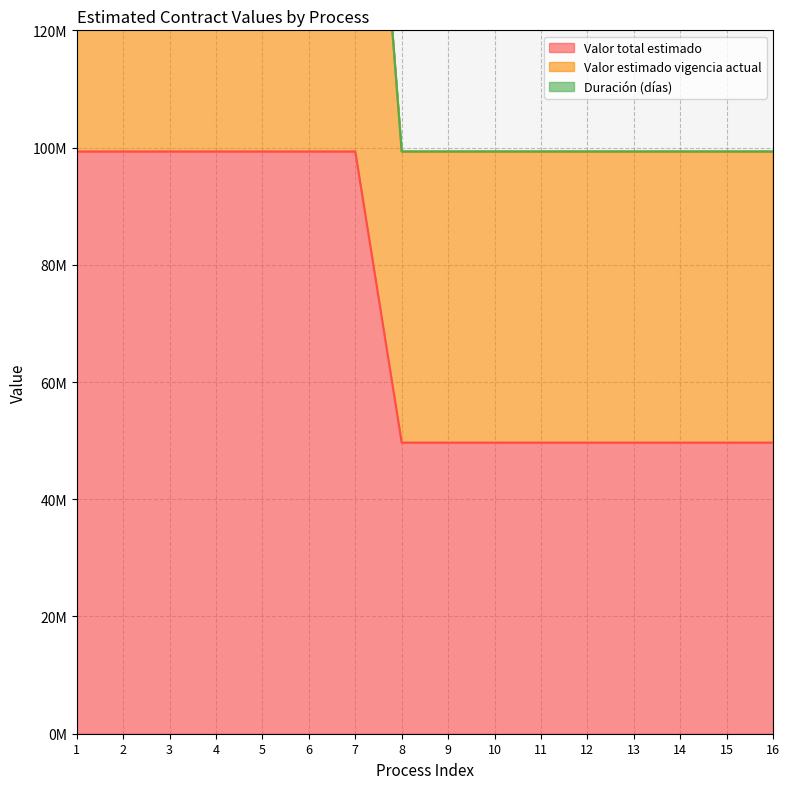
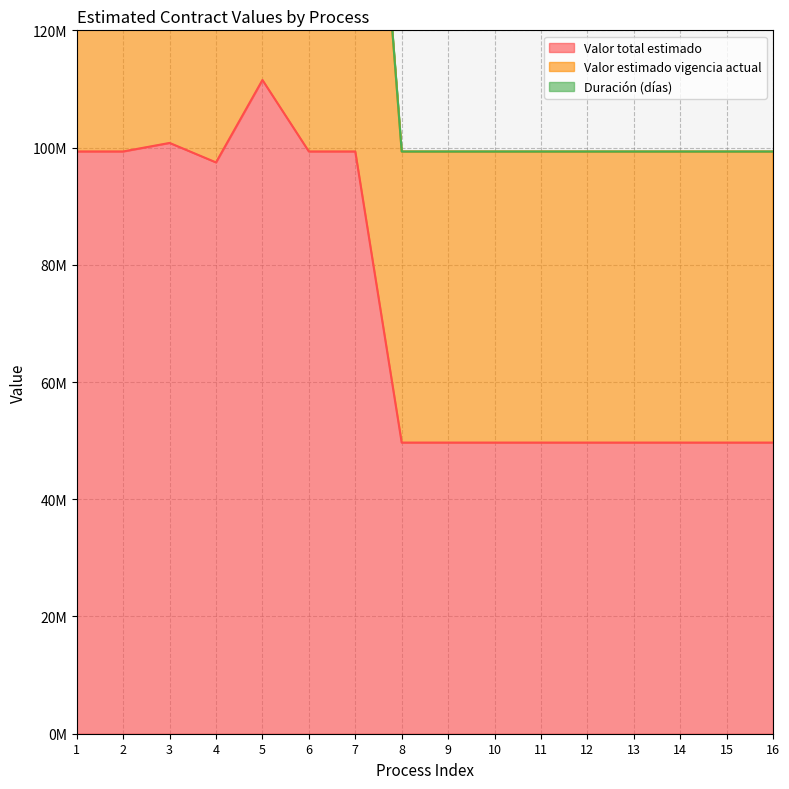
  {
    "Valor total estimado": {
      "1": 99000000,
      "2": 99000000,
-     "3": 99000000,
-     "4": 99000000,
-     "5": 99000000,
+     "3": 101000000,
+     "4": 97000000,
+     "5": 112000000,
      "6": 99000000,
      "7": 99000000,
      "8": 50000000,
      "9": 50000000,
      "10": 50000000,
      "11": 50000000,
      "12": 50000000,
      "13": 50000000,
      "14": 50000000,
      "15": 50000000,
      "16": 50000000
    },
    "Duración (días)": {
      "8": 50000000,
      "9": 50000000,
      "10": 50000000,
      "11": 50000000,
      "12": 50000000,
      "13": 50000000,
      "14": 50000000,
      "15": 50000000,
      "16": 50000000
    }
  }
